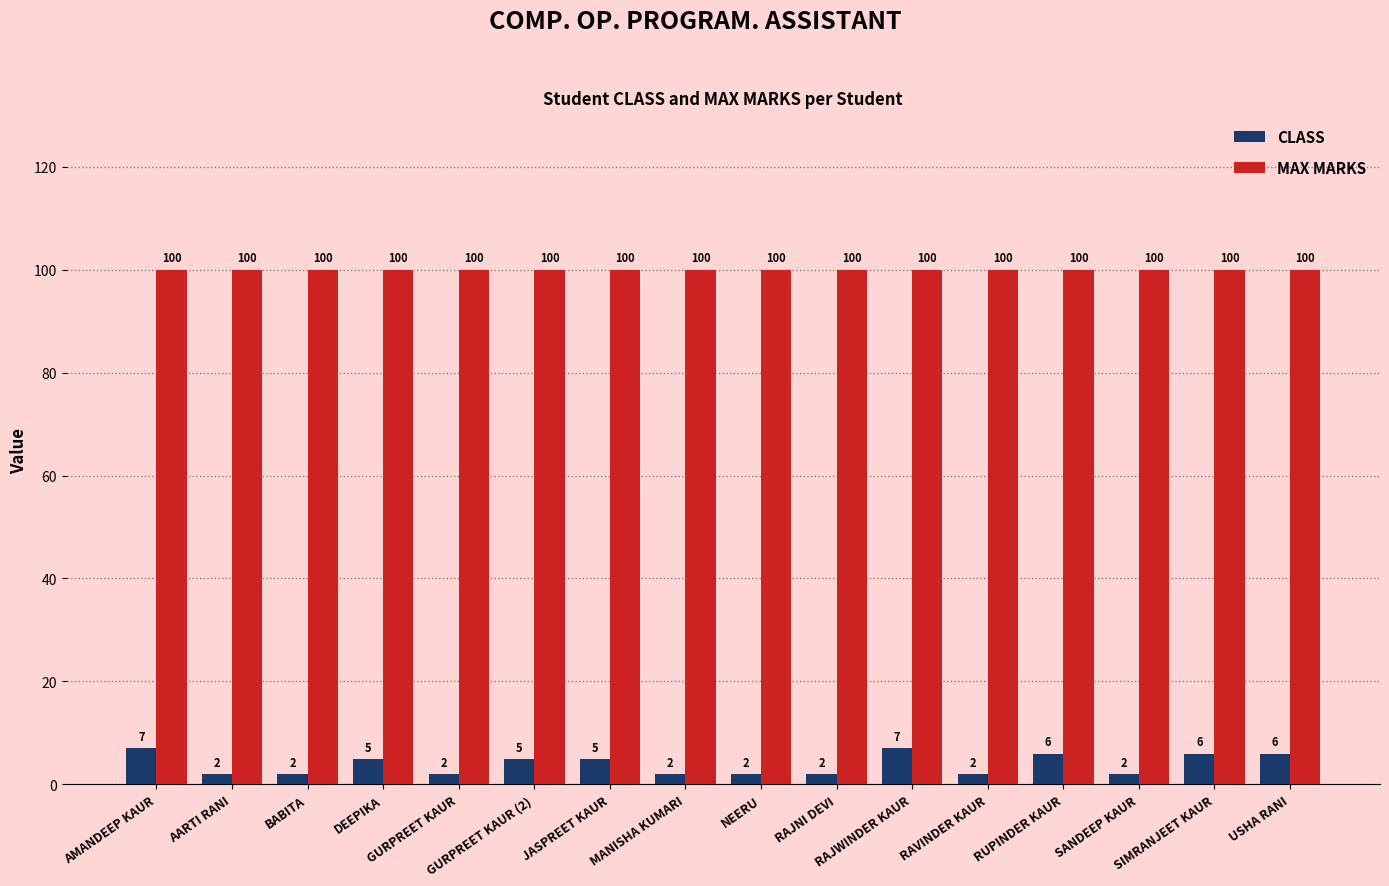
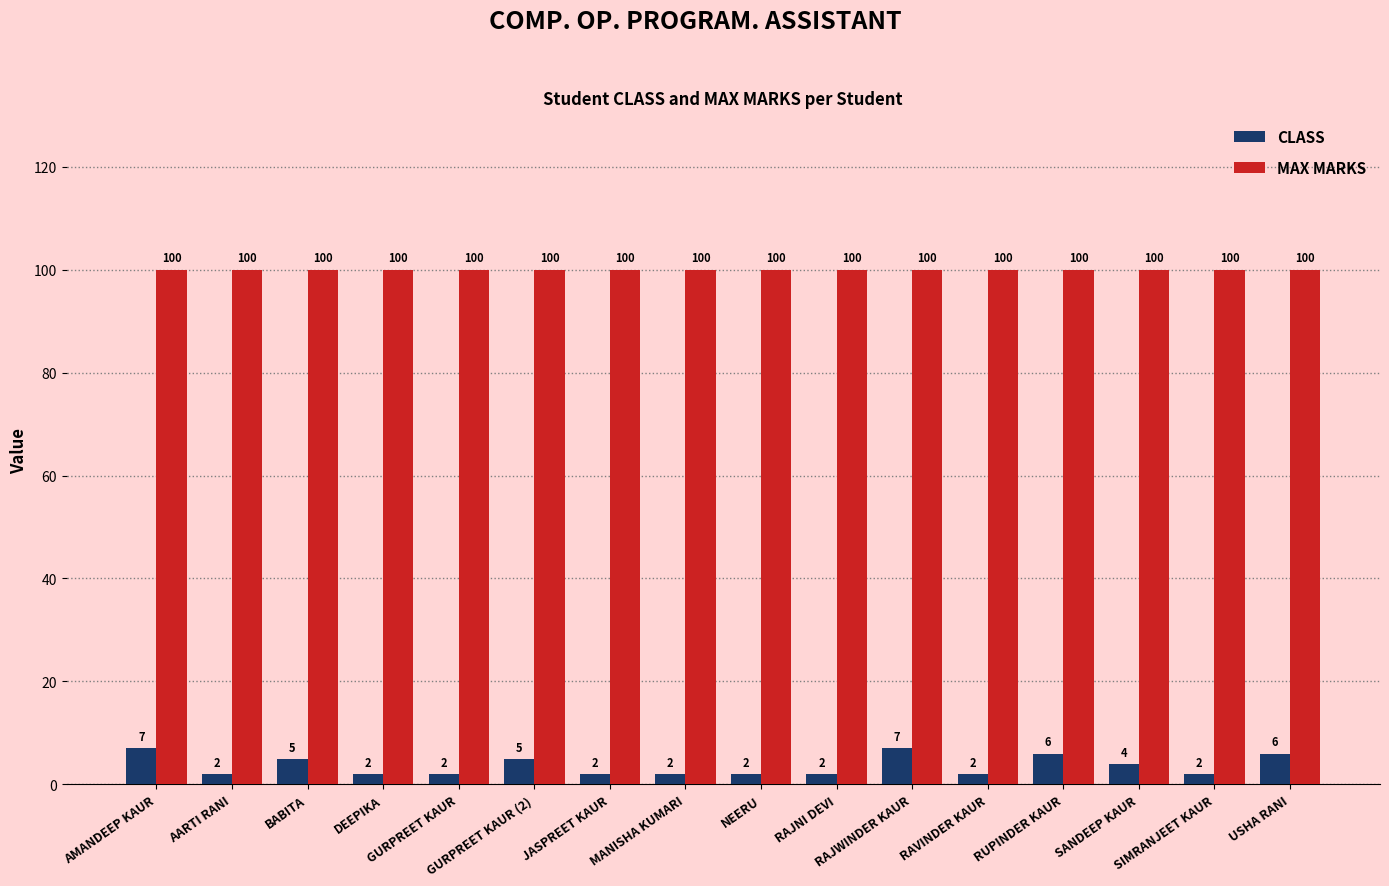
  {
    "CLASS": {
      "AMANDEEP KAUR": 7,
      "AARTI RANI": 2,
-     "BABITA": 2,
-     "DEEPIKA": 5,
+     "BABITA": 5,
+     "DEEPIKA": 2,
      "GURPREET KAUR": 2,
      "GURPREET KAUR (2)": 5,
-     "JASPREET KAUR": 5,
+     "JASPREET KAUR": 2,
      "MANISHA KUMARI": 2,
      "NEERU": 2,
      "RAJNI DEVI": 2,
      "RAJWINDER KAUR": 7,
      "RAVINDER KAUR": 2,
      "RUPINDER KAUR": 6,
-     "SANDEEP KAUR": 2,
-     "SIMRANJEET KAUR": 6,
+     "SANDEEP KAUR": 4,
+     "SIMRANJEET KAUR": 2,
      "USHA RANI": 6
    },
    "MAX MARKS": {
      "AMANDEEP KAUR": 100,
      "AARTI RANI": 100,
      "BABITA": 100,
      "DEEPIKA": 100,
      "GURPREET KAUR": 100,
      "GURPREET KAUR (2)": 100,
      "JASPREET KAUR": 100,
      "MANISHA KUMARI": 100,
      "NEERU": 100,
      "RAJNI DEVI": 100,
      "RAJWINDER KAUR": 100,
      "RAVINDER KAUR": 100,
      "RUPINDER KAUR": 100,
      "SANDEEP KAUR": 100,
      "SIMRANJEET KAUR": 100,
      "USHA RANI": 100
    }
  }
